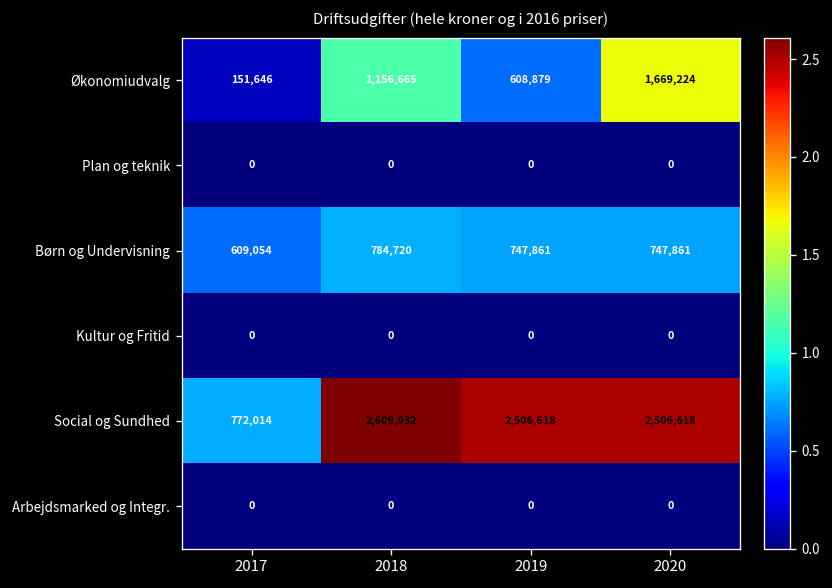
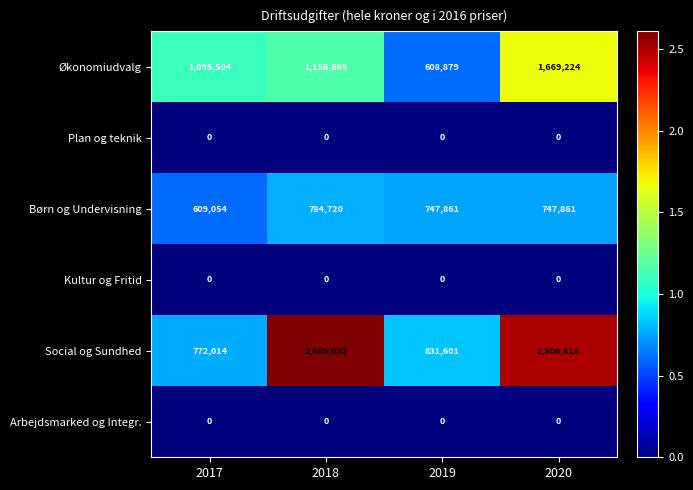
  {
    "Økonomiudvalg": {
-     "2017": "151,646",
+     "2017": "1,095,504",
      "2018": "1,156,665",
      "2019": "608,879",
      "2020": "1,669,224"
    },
    "Plan og teknik": {
      "2017": "0",
      "2018": "0",
      "2019": "0",
      "2020": "0"
    },
    "Børn og Undervisning": {
      "2017": "609,054",
      "2018": "784,720",
      "2019": "747,861",
      "2020": "747,861"
    },
    "Kultur og Fritid": {
      "2017": "0",
      "2018": "0",
      "2019": "0",
      "2020": "0"
    },
    "Social og Sundhed": {
      "2017": "772,014",
      "2018": "2,609,032",
-     "2019": "2,506,618",
+     "2019": "831,601",
      "2020": "2,506,618"
    },
    "Arbejdsmarked og Integr.": {
      "2017": "0",
      "2018": "0",
      "2019": "0",
      "2020": "0"
    }
  }
